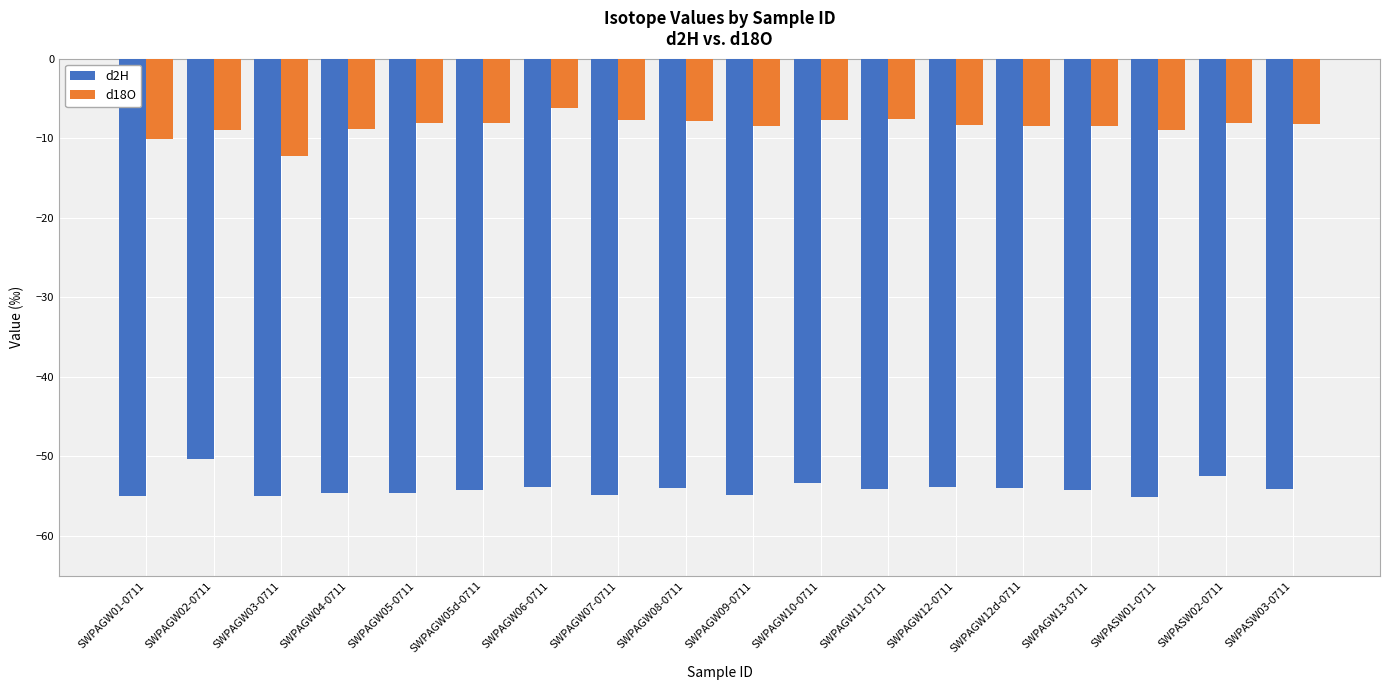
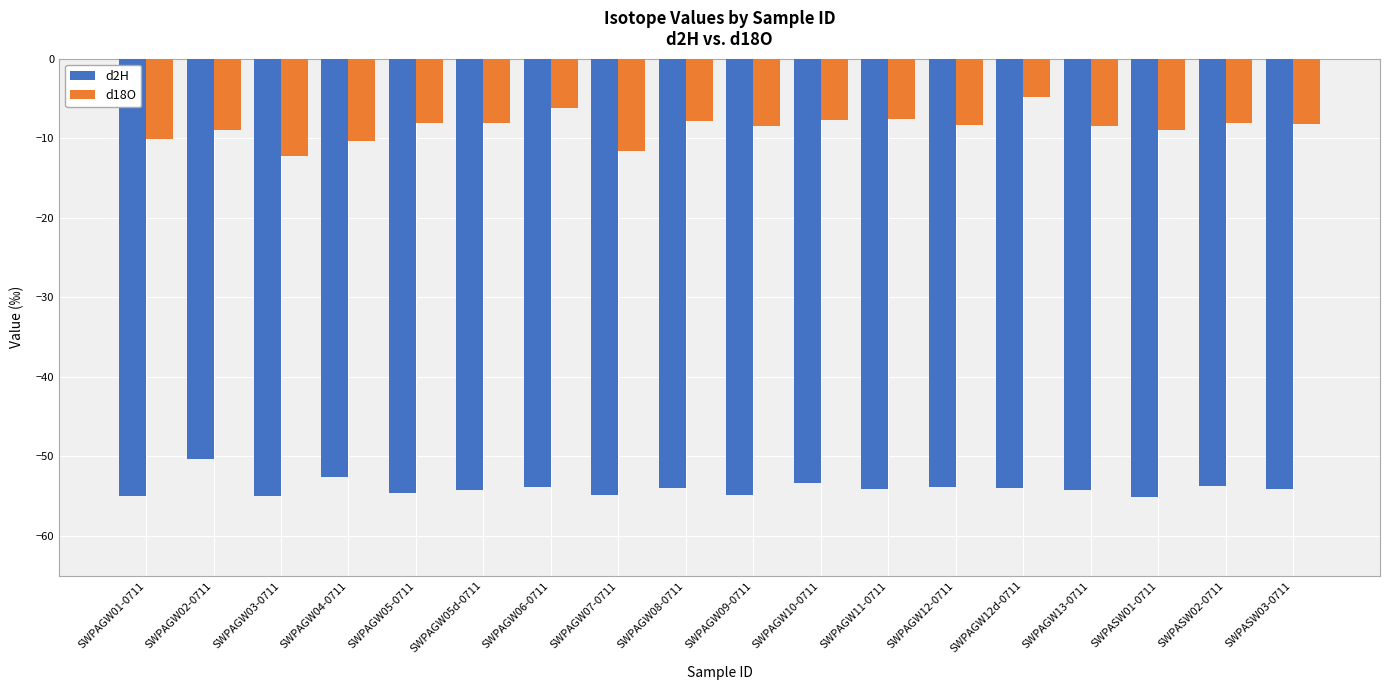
  {
    "d2H": {
      "SWPAGW01-0711": -55,
      "SWPAGW02-0711": -50,
      "SWPAGW03-0711": -55,
-     "SWPAGW04-0711": -55,
+     "SWPAGW04-0711": -53,
      "SWPAGW05-0711": -55,
      "SWPAGW05d-0711": -54,
      "SWPAGW06-0711": -54,
      "SWPAGW07-0711": -55,
      "SWPAGW08-0711": -54,
      "SWPAGW09-0711": -55,
      "SWPAGW10-0711": -53,
      "SWPAGW11-0711": -54,
      "SWPAGW12-0711": -54,
      "SWPAGW12d-0711": -54,
      "SWPAGW13-0711": -54,
      "SWPASW01-0711": -55,
-     "SWPASW02-0711": -53,
+     "SWPASW02-0711": -54,
      "SWPASW03-0711": -54
    },
    "d18O": {
      "SWPAGW01-0711": -10,
      "SWPAGW02-0711": -9,
      "SWPAGW03-0711": -12,
-     "SWPAGW04-0711": -9,
+     "SWPAGW04-0711": -10,
      "SWPAGW05-0711": -8,
      "SWPAGW05d-0711": -8,
      "SWPAGW06-0711": -6,
-     "SWPAGW07-0711": -8,
+     "SWPAGW07-0711": -12,
      "SWPAGW08-0711": -8,
      "SWPAGW09-0711": -9,
      "SWPAGW10-0711": -8,
      "SWPAGW11-0711": -8,
      "SWPAGW12-0711": -8,
-     "SWPAGW12d-0711": -8,
+     "SWPAGW12d-0711": -5,
      "SWPAGW13-0711": -8,
      "SWPASW01-0711": -9,
      "SWPASW02-0711": -8,
      "SWPASW03-0711": -8
    }
  }
